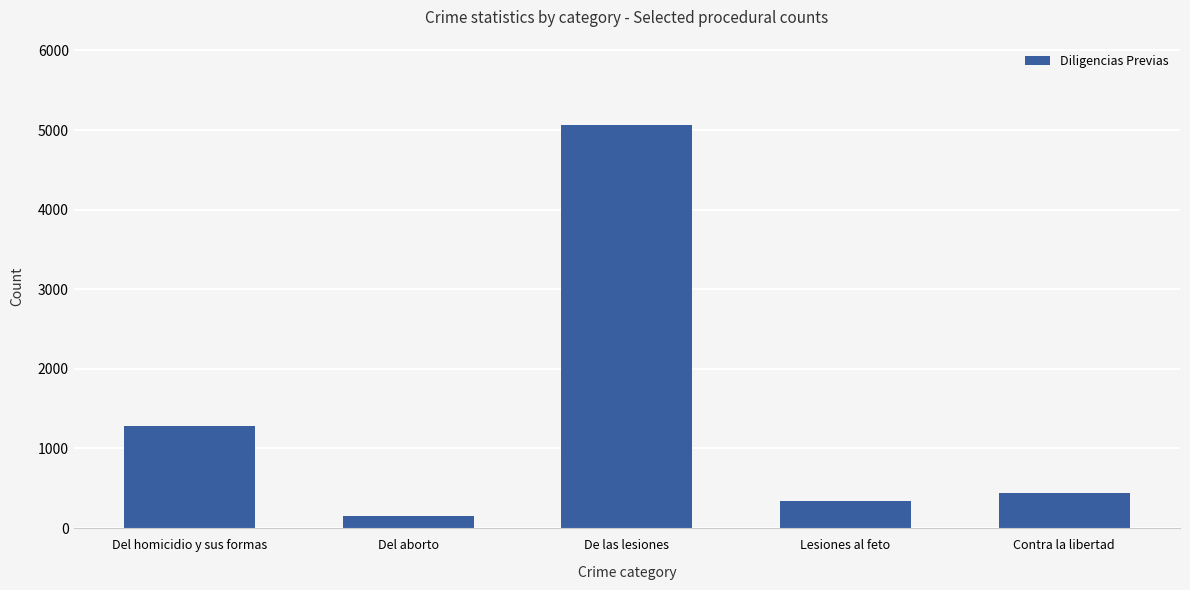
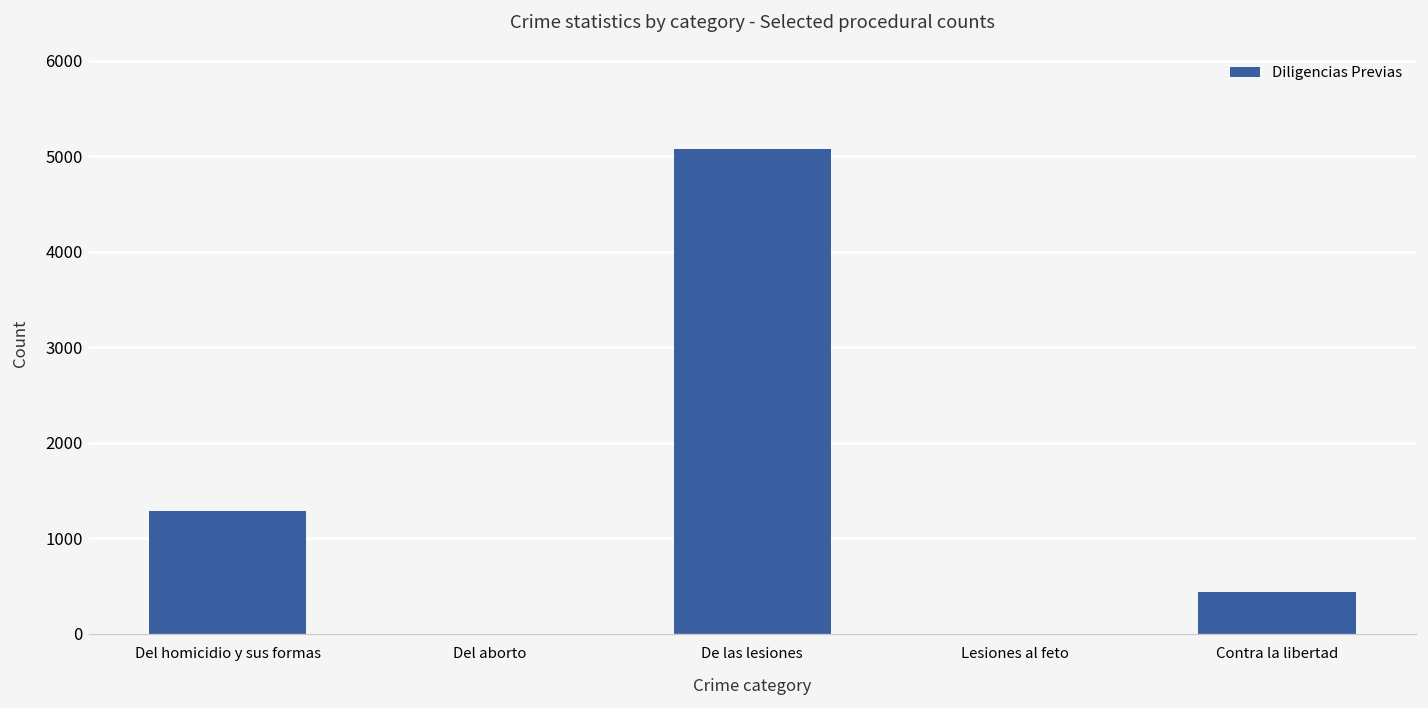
  {
    "Del homicidio y sus formas": 1300,
-   "Del aborto": 200,
+   "Del aborto": 0,
    "De las lesiones": 5100,
-   "Lesiones al feto": 300,
+   "Lesiones al feto": 0,
    "Contra la libertad": 400
  }
